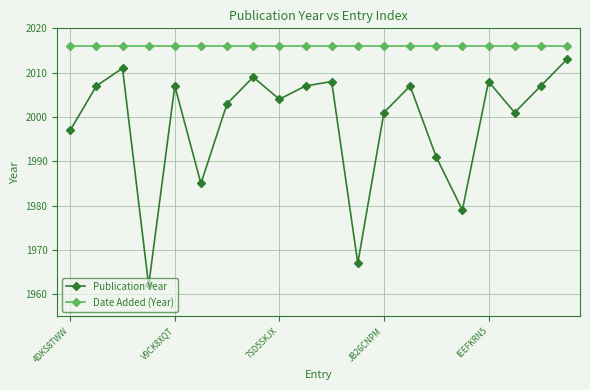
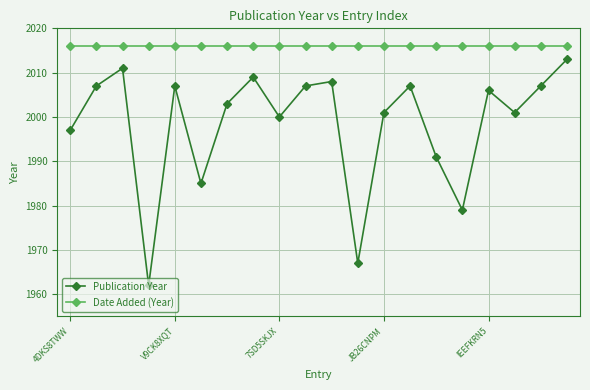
  {
    "Publication Year": {
      "4DKS8TWW": 1997,
      "V9CK8XQT": 2007,
-     "7SD5SKJX": 2004,
+     "7SD5SKJX": 2000,
      "JB26CNPM": 2001,
-     "IEEFKRN5": 2008
+     "IEEFKRN5": 2006
    },
    "Date Added (Year)": {
      "4DKS8TWW": 2016,
      "V9CK8XQT": 2016,
      "7SD5SKJX": 2016,
      "JB26CNPM": 2016,
      "IEEFKRN5": 2016
    }
  }
